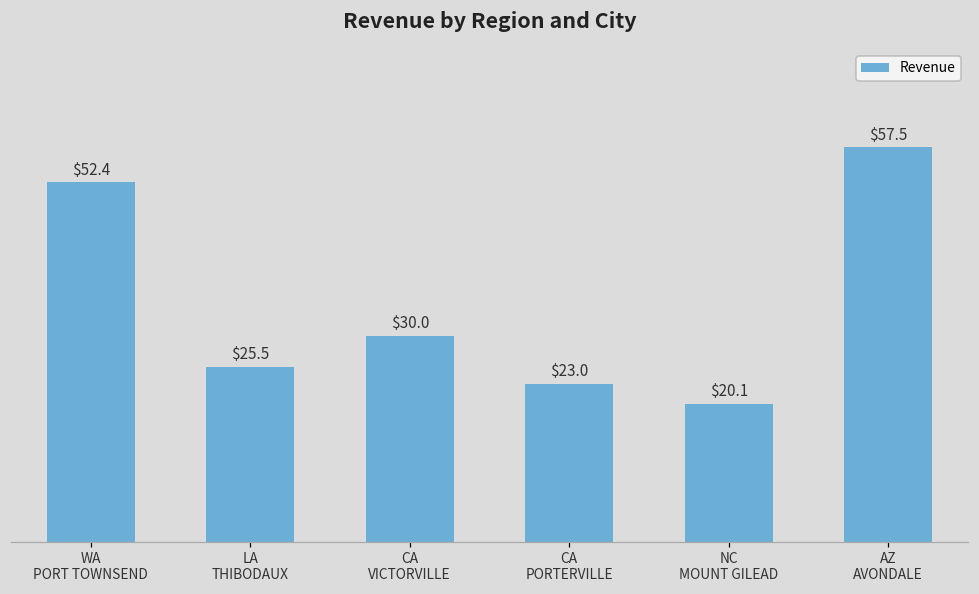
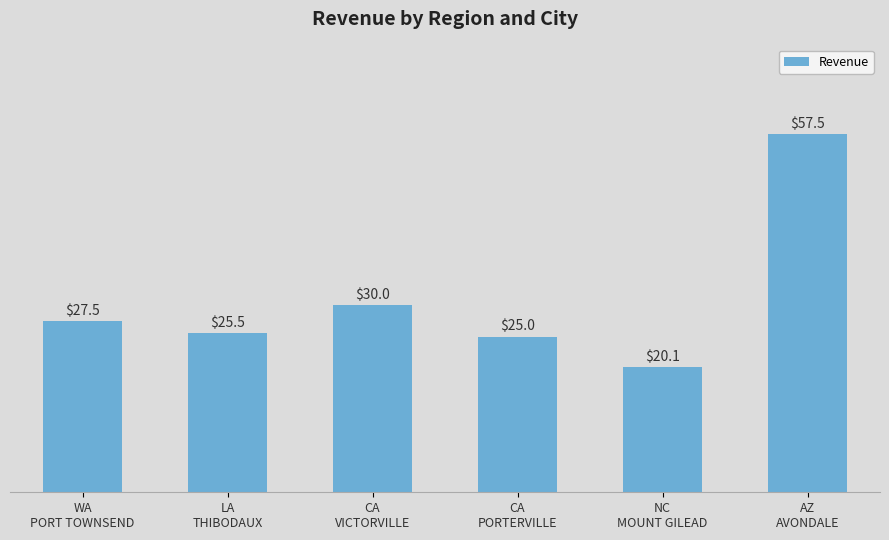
  {
-   "WA PORT TOWNSEND": "$52.4",
+   "WA PORT TOWNSEND": "$27.5",
    "LA THIBODAUX": "$25.5",
    "CA VICTORVILLE": "$30.0",
-   "CA PORTERVILLE": "$23.0",
+   "CA PORTERVILLE": "$25.0",
    "NC MOUNT GILEAD": "$20.1",
    "AZ AVONDALE": "$57.5"
  }
